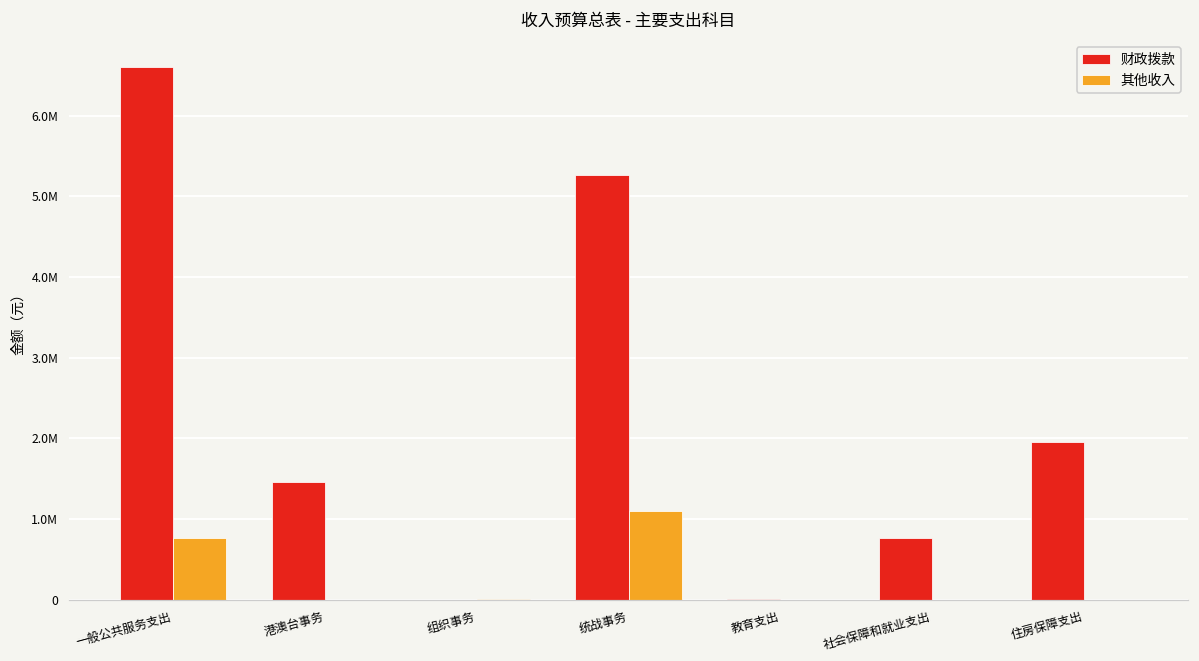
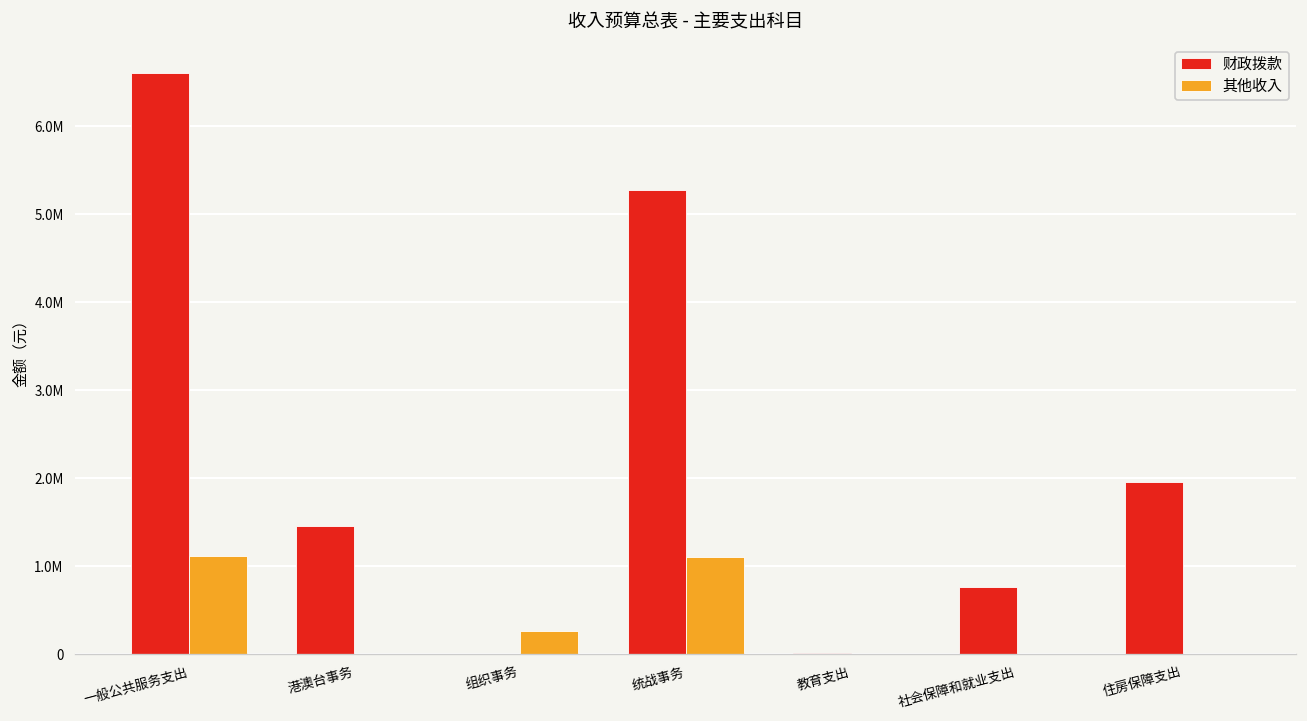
  {
    "财政拨款": {
      "一般公共服务支出": 6600000,
      "港澳台事务": 1500000,
      "组织事务": 0,
      "统战事务": 5300000,
      "社会保障和就业支出": 800000,
      "住房保障支出": 2000000
    },
    "其他收入": {
-     "一般公共服务支出": 800000,
+     "一般公共服务支出": 1100000,
      "港澳台事务": 0,
-     "组织事务": 0,
+     "组织事务": 300000,
      "统战事务": 1100000,
      "教育支出": 0,
      "社会保障和就业支出": 0,
      "住房保障支出": 0
    }
  }
